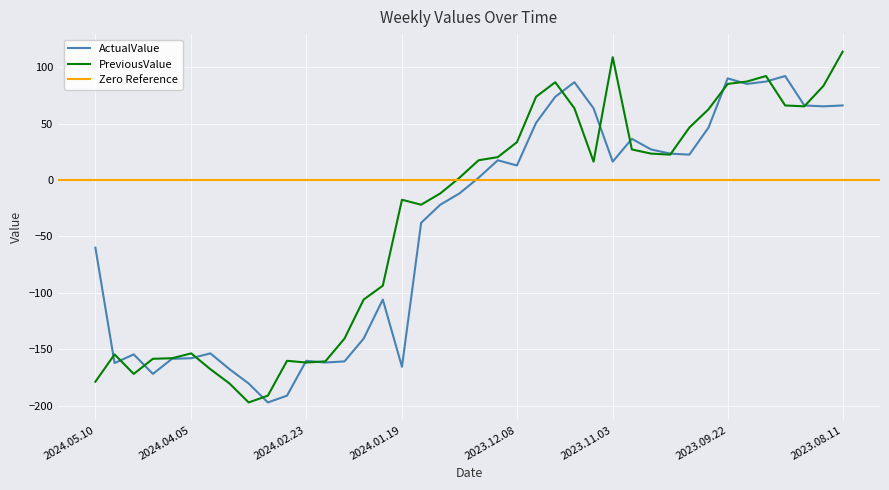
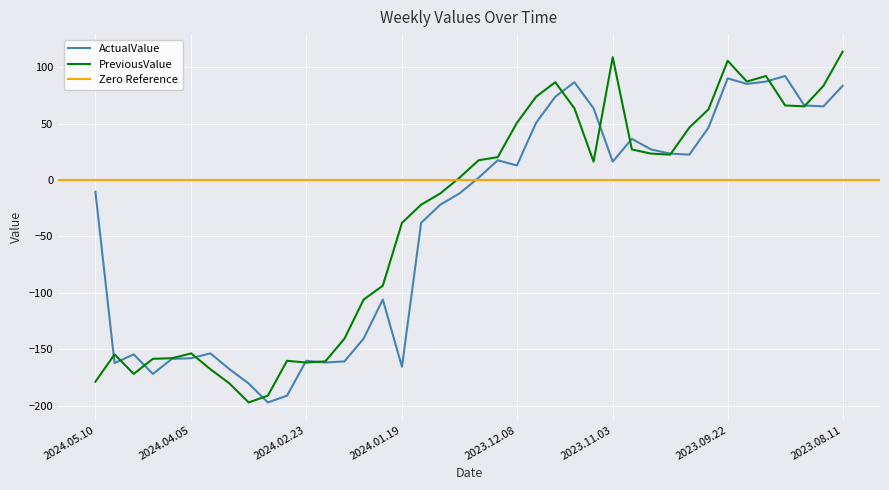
  {
    "ActualValue": {
-     "2024.05.10": -60,
+     "2024.05.10": -10,
      "2024.04.05": -158,
      "2024.01.19": -166,
      "2023.12.08": 13,
      "2023.11.03": 16,
      "2023.09.22": 90,
-     "2023.08.11": 66
+     "2023.08.11": 84
    },
    "PreviousValue": {
      "2024.05.10": -179,
      "2024.04.05": -154,
-     "2024.01.19": -18,
-     "2023.12.08": 34,
+     "2024.01.19": -38,
+     "2023.12.08": 51,
      "2023.11.03": 109,
-     "2023.09.22": 85,
+     "2023.09.22": 106,
      "2023.08.11": 114
    }
  }
